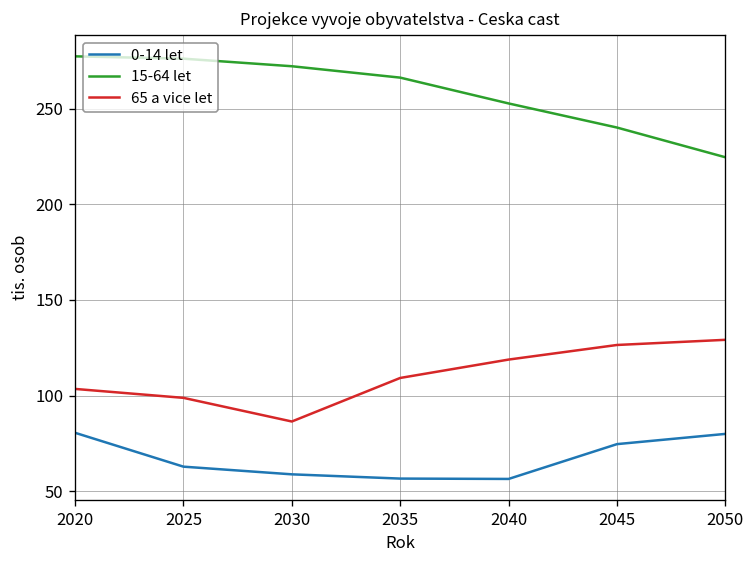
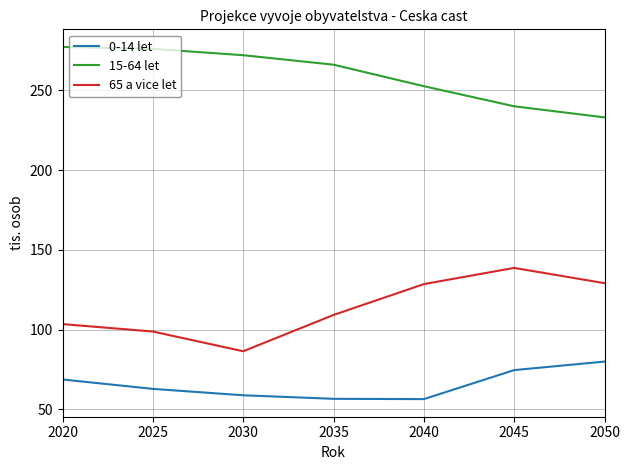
  {
    "0-14 let": {
-     "2020": 81,
+     "2020": 69,
      "2025": 63,
      "2030": 59,
      "2035": 57,
      "2040": 56,
      "2045": 75,
      "2050": 80
    },
    "15-64 let": {
      "2020": 277,
      "2030": 272,
      "2035": 266,
      "2040": 253,
      "2045": 240,
-     "2050": 225
+     "2050": 233
    },
    "65 a vice let": {
      "2020": 103,
      "2025": 99,
      "2030": 86,
      "2035": 109,
-     "2040": 119,
-     "2045": 126,
+     "2040": 129,
+     "2045": 139,
      "2050": 129
    }
  }
